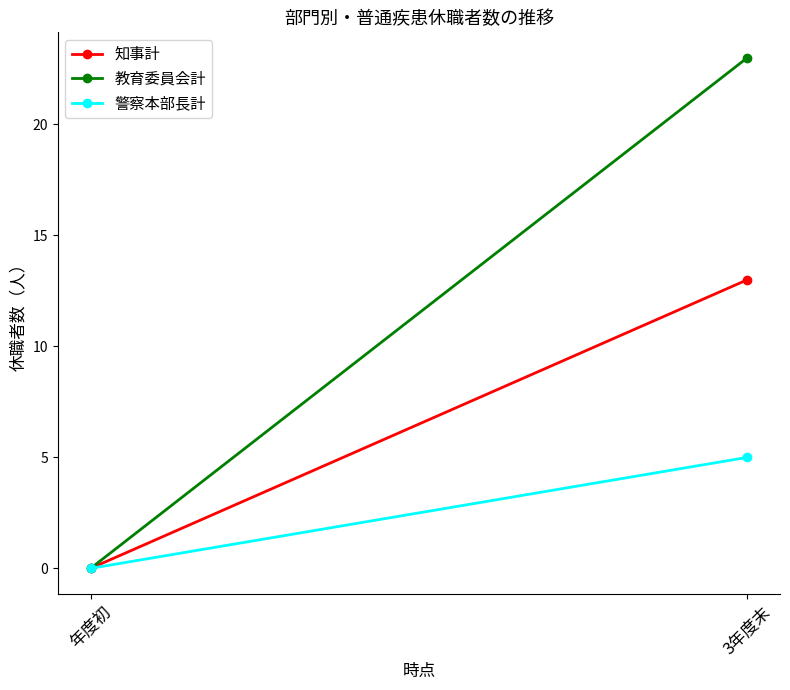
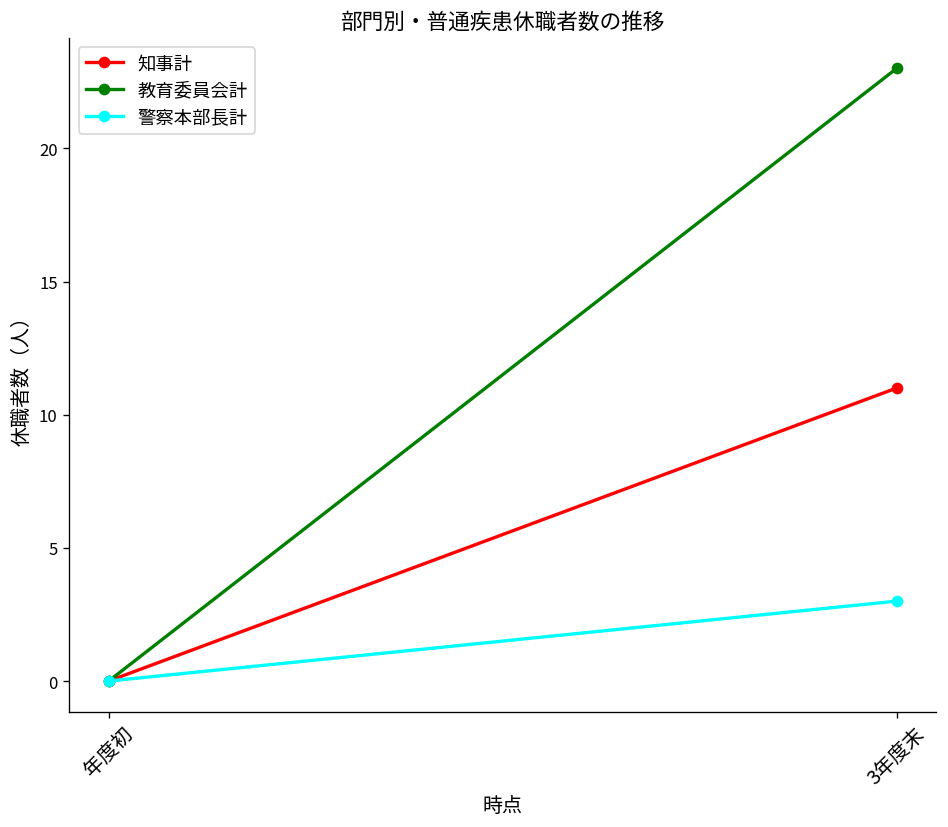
  {
    "知事計": {
-     "3年度末": 13
+     "3年度末": 11
    },
    "教育委員会計": {
      "3年度末": 23
    },
    "警察本部長計": {
-     "3年度末": 5
+     "3年度末": 3
    }
  }
